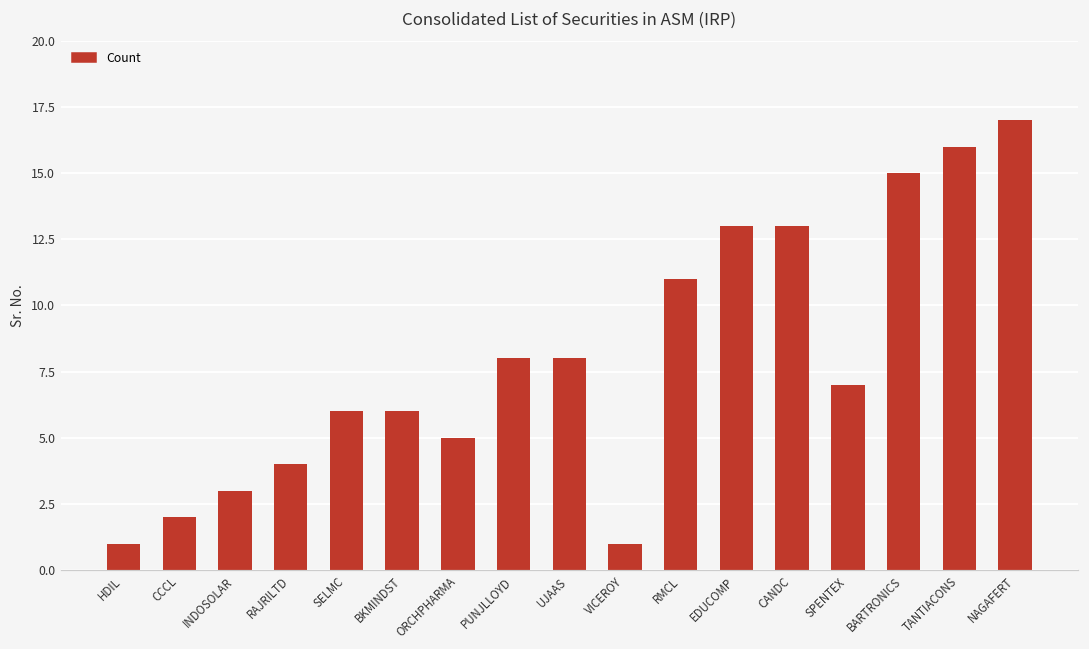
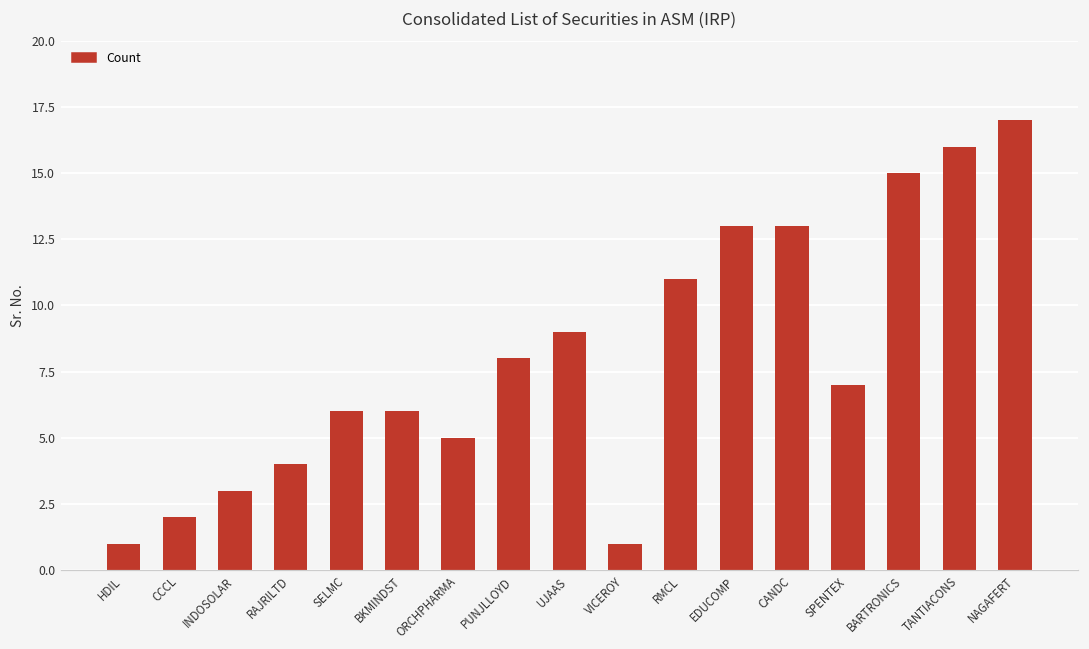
  {
    "HDIL": 1,
    "CCCL": 2,
    "INDOSOLAR": 3,
    "RAJRILTD": 4,
    "SELMC": 6,
    "BKMINDST": 6,
    "ORCHPHARMA": 5,
    "PUNJLLOYD": 8,
-   "UJAAS": 8,
+   "UJAAS": 9,
    "VICEROY": 1,
    "RMCL": 11,
    "EDUCOMP": 13,
    "CANDC": 13,
    "SPENTEX": 7,
    "BARTRONICS": 15,
    "TANTIACONS": 16,
    "NAGAFERT": 17
  }
